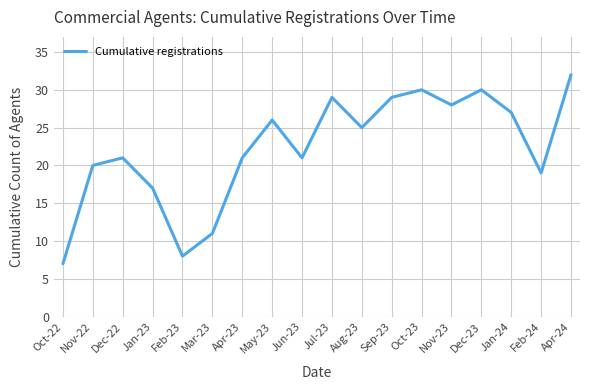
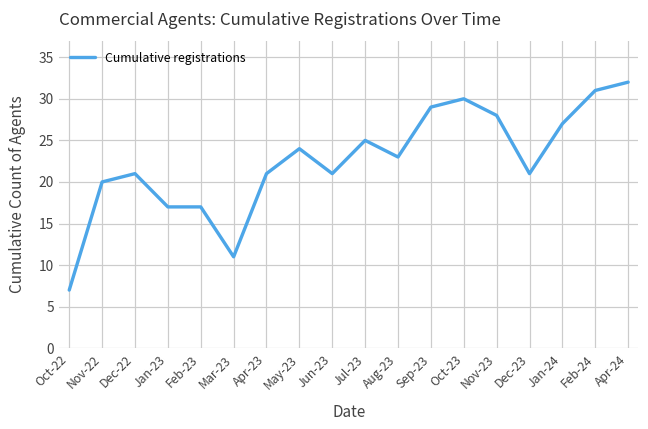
  {
    "Oct-22": 7,
    "Nov-22": 20,
    "Dec-22": 21,
    "Jan-23": 17,
-   "Feb-23": 8,
+   "Feb-23": 17,
    "Mar-23": 11,
    "Apr-23": 21,
-   "May-23": 26,
+   "May-23": 24,
    "Jun-23": 21,
-   "Jul-23": 29,
-   "Aug-23": 25,
+   "Jul-23": 25,
+   "Aug-23": 23,
    "Sep-23": 29,
    "Oct-23": 30,
    "Nov-23": 28,
-   "Dec-23": 30,
+   "Dec-23": 21,
    "Jan-24": 27,
-   "Feb-24": 19,
+   "Feb-24": 31,
    "Apr-24": 32
  }
